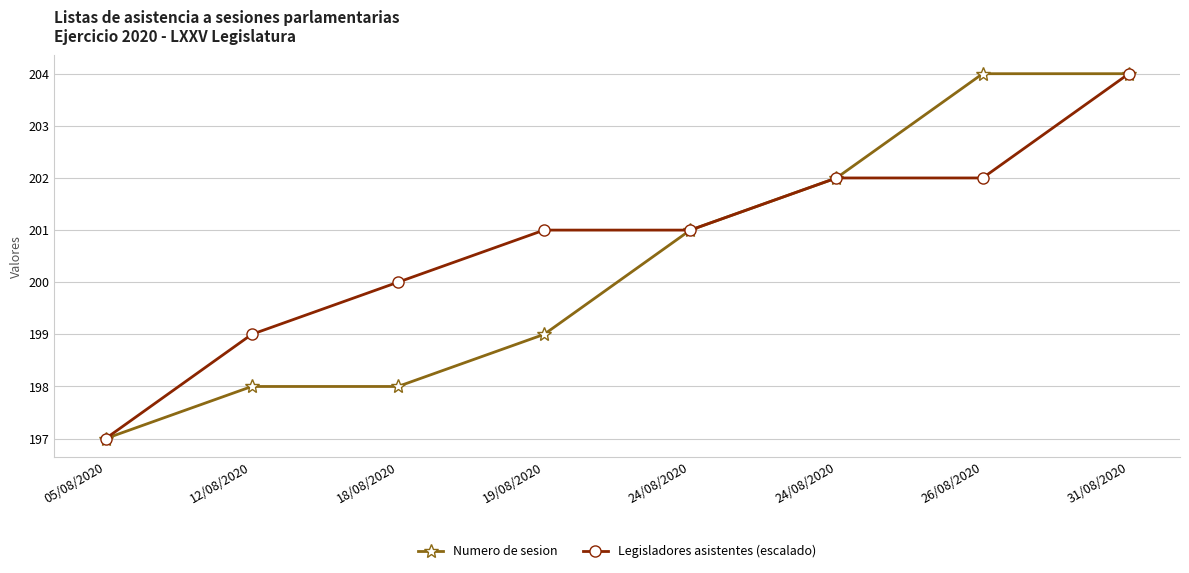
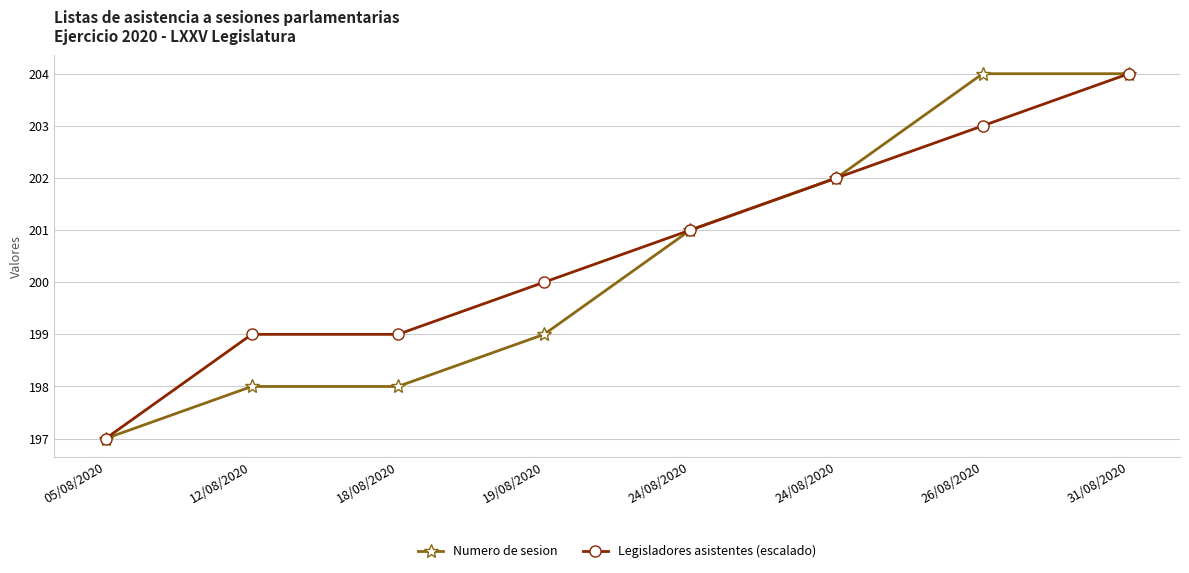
  {
    "Numero de sesion": {
      "12/08/2020": 198.0,
      "18/08/2020": 198.0,
      "19/08/2020": 199.0,
      "26/08/2020": 204.0
    },
    "Legisladores asistentes (escalado)": {
      "12/08/2020": 199.0,
-     "18/08/2020": 200.0,
-     "19/08/2020": 201.0,
-     "26/08/2020": 202.0
+     "18/08/2020": 199.0,
+     "19/08/2020": 200.0,
+     "26/08/2020": 203.0
    }
  }
